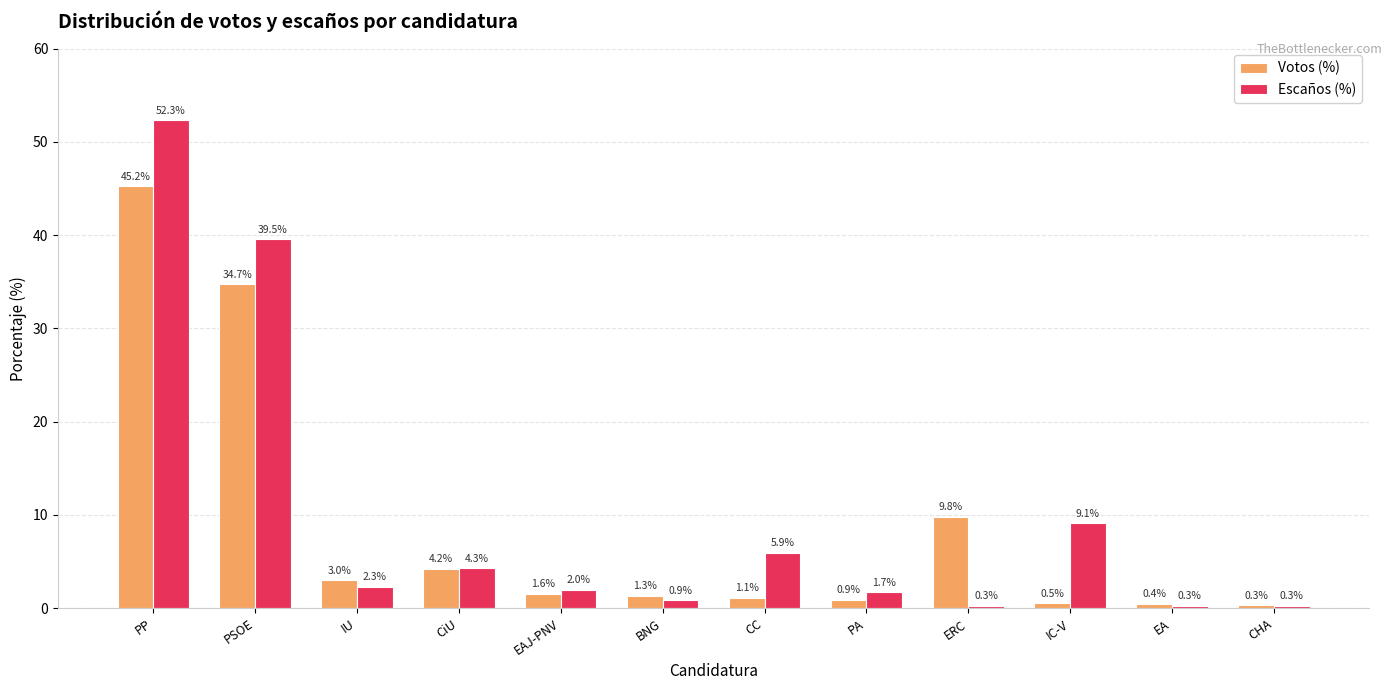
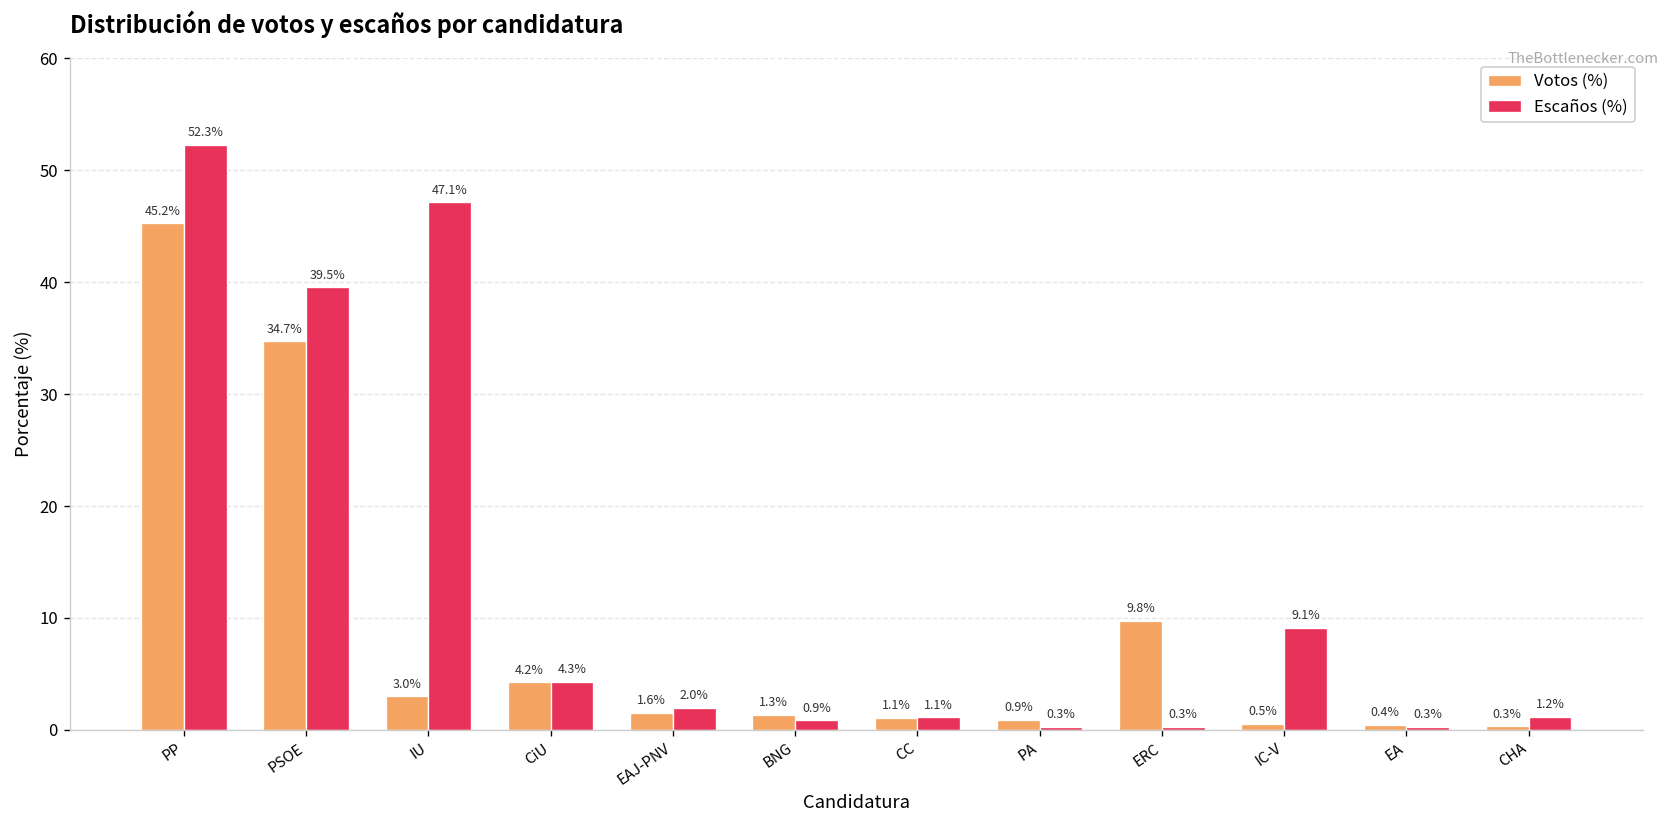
  {
    "Votos (%)": {
      "PP": "45.2%",
      "PSOE": "34.7%",
      "IU": "3.0%",
      "CiU": "4.2%",
      "EAJ-PNV": "1.6%",
      "BNG": "1.3%",
      "CC": "1.1%",
      "PA": "0.9%",
      "ERC": "9.8%",
      "IC-V": "0.5%",
      "EA": "0.4%",
      "CHA": "0.3%"
    },
    "Escaños (%)": {
      "PP": "52.3%",
      "PSOE": "39.5%",
-     "IU": "2.3%",
+     "IU": "47.1%",
      "CiU": "4.3%",
      "EAJ-PNV": "2.0%",
      "BNG": "0.9%",
-     "CC": "5.9%",
-     "PA": "1.7%",
+     "CC": "1.1%",
+     "PA": "0.3%",
      "ERC": "0.3%",
      "IC-V": "9.1%",
      "EA": "0.3%",
-     "CHA": "0.3%"
+     "CHA": "1.2%"
    }
  }
